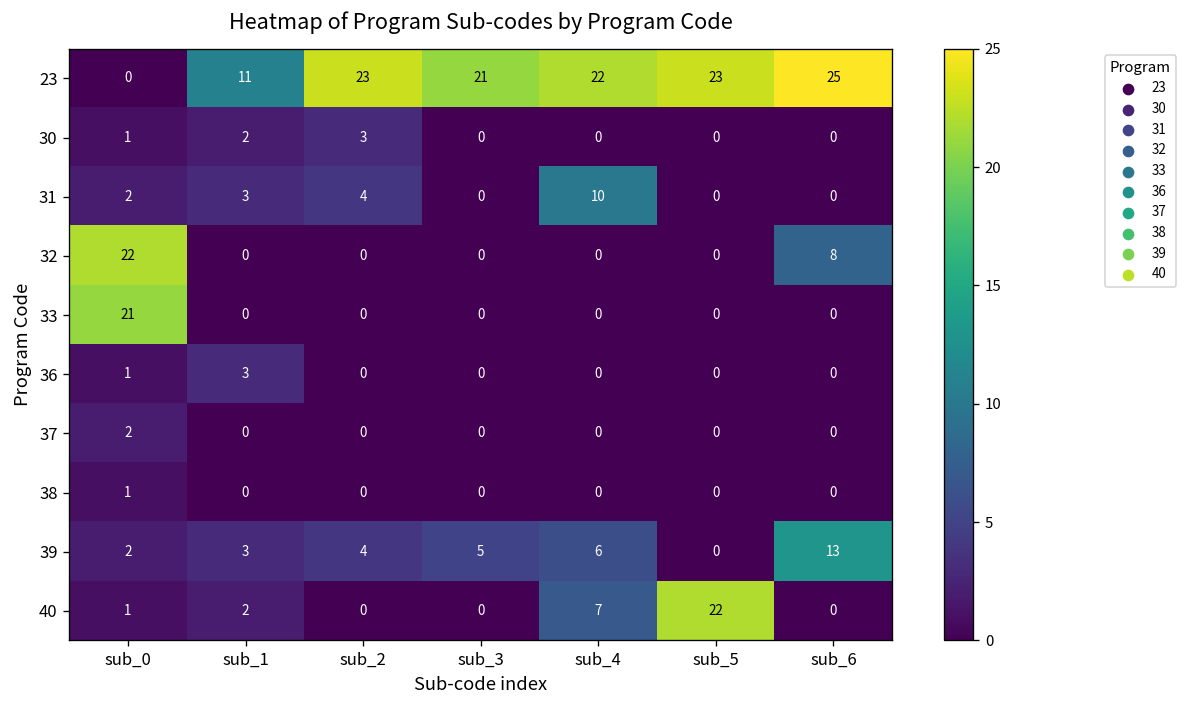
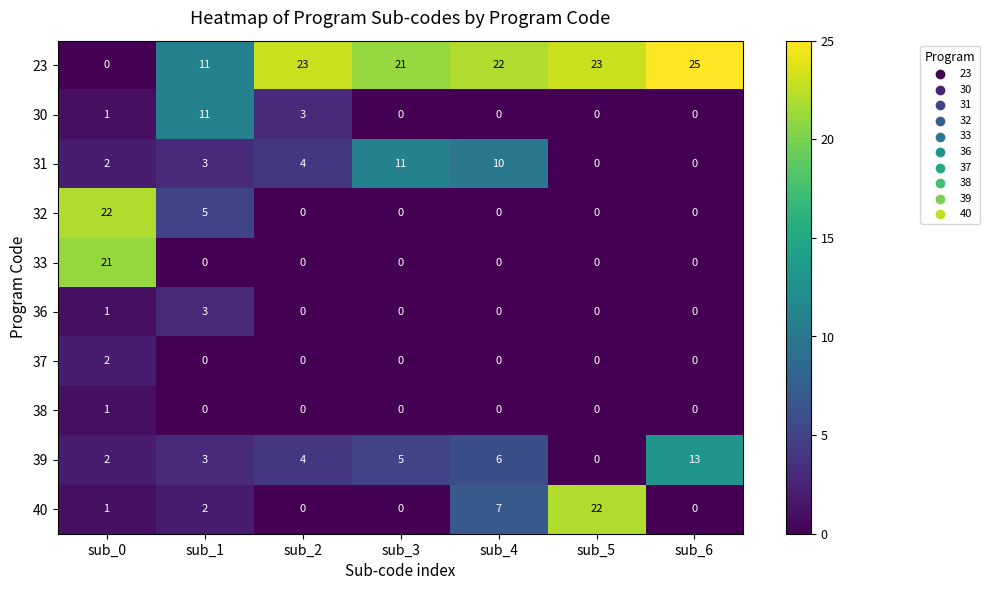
  {
    "23": {
      "sub_0": 0,
      "sub_1": 11,
      "sub_2": 23,
      "sub_3": 21,
      "sub_4": 22,
      "sub_5": 23,
      "sub_6": 25
    },
    "30": {
      "sub_0": 1,
-     "sub_1": 2,
+     "sub_1": 11,
      "sub_2": 3,
      "sub_3": 0,
      "sub_4": 0,
      "sub_5": 0,
      "sub_6": 0
    },
    "31": {
      "sub_0": 2,
      "sub_1": 3,
      "sub_2": 4,
-     "sub_3": 0,
+     "sub_3": 11,
      "sub_4": 10,
      "sub_5": 0,
      "sub_6": 0
    },
    "32": {
      "sub_0": 22,
-     "sub_1": 0,
+     "sub_1": 5,
      "sub_2": 0,
      "sub_3": 0,
      "sub_4": 0,
      "sub_5": 0,
-     "sub_6": 8
+     "sub_6": 0
    },
    "33": {
      "sub_0": 21,
      "sub_1": 0,
      "sub_2": 0,
      "sub_3": 0,
      "sub_4": 0,
      "sub_5": 0,
      "sub_6": 0
    },
    "36": {
      "sub_0": 1,
      "sub_1": 3,
      "sub_2": 0,
      "sub_3": 0,
      "sub_4": 0,
      "sub_5": 0,
      "sub_6": 0
    },
    "37": {
      "sub_0": 2,
      "sub_1": 0,
      "sub_2": 0,
      "sub_3": 0,
      "sub_4": 0,
      "sub_5": 0,
      "sub_6": 0
    },
    "38": {
      "sub_0": 1,
      "sub_1": 0,
      "sub_2": 0,
      "sub_3": 0,
      "sub_4": 0,
      "sub_5": 0,
      "sub_6": 0
    },
    "39": {
      "sub_0": 2,
      "sub_1": 3,
      "sub_2": 4,
      "sub_3": 5,
      "sub_4": 6,
      "sub_5": 0,
      "sub_6": 13
    },
    "40": {
      "sub_0": 1,
      "sub_1": 2,
      "sub_2": 0,
      "sub_3": 0,
      "sub_4": 7,
      "sub_5": 22,
      "sub_6": 0
    }
  }
